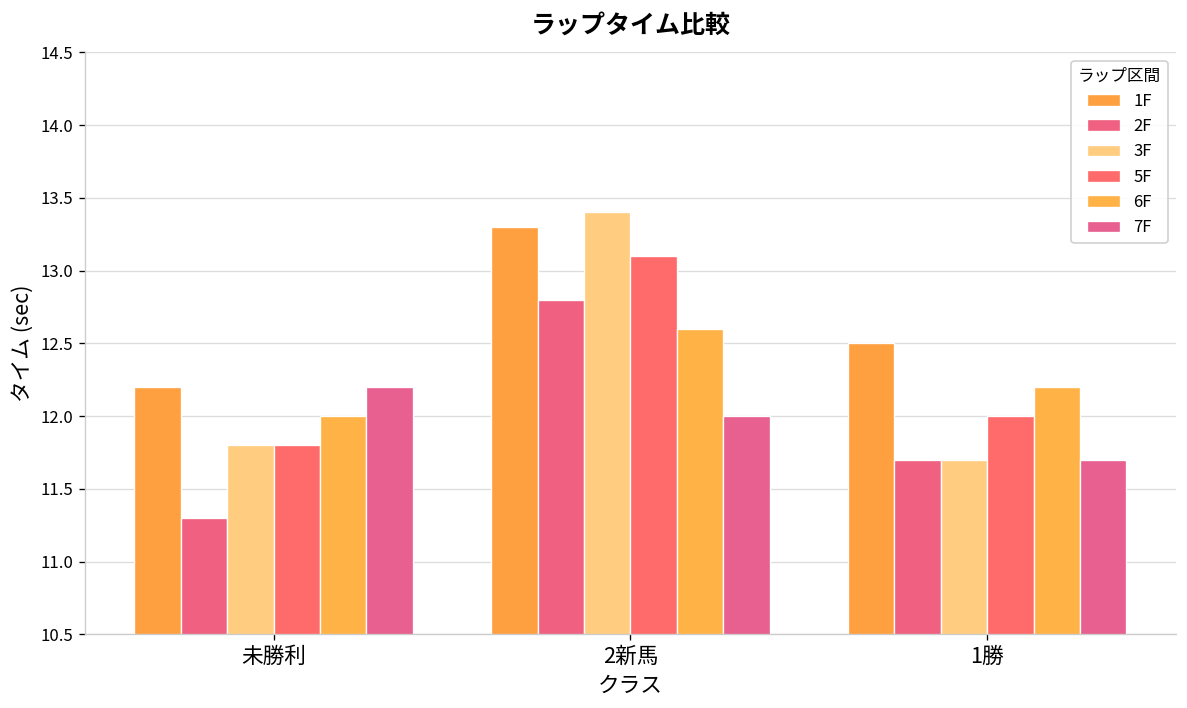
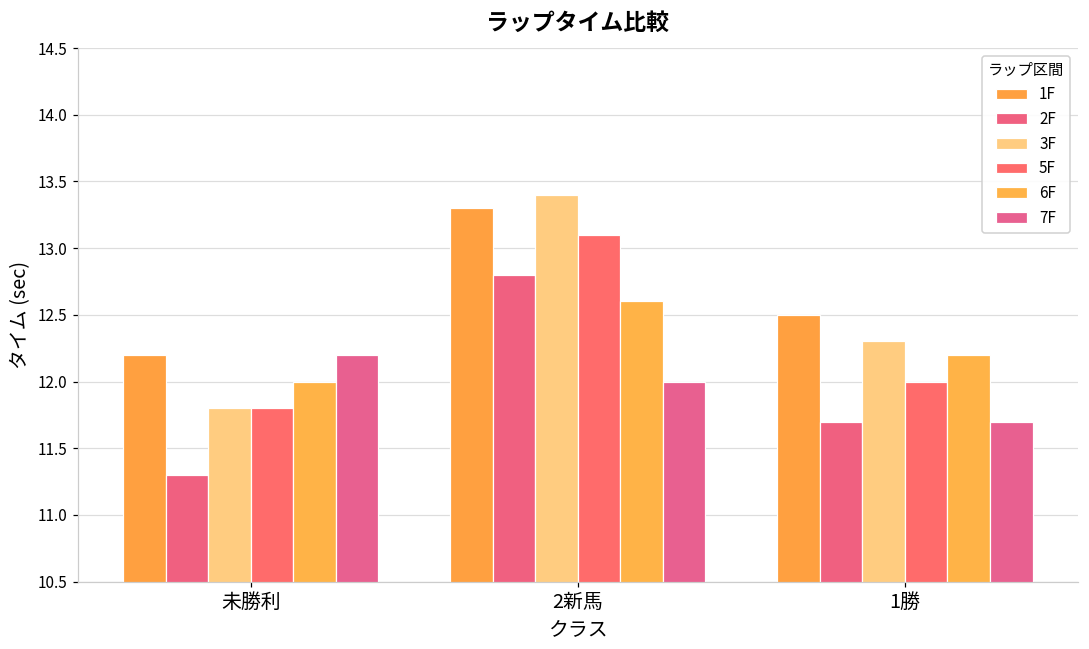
  {
    "3F": {
      "未勝利": 11.8,
      "2新馬": 13.4,
-     "1勝": 11.7
+     "1勝": 12.3
    }
  }
